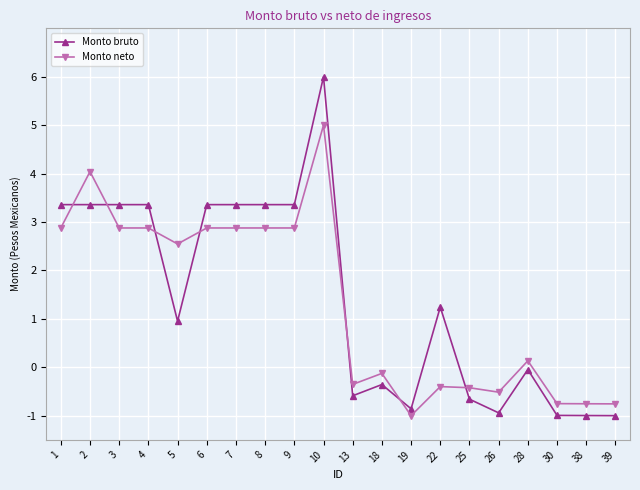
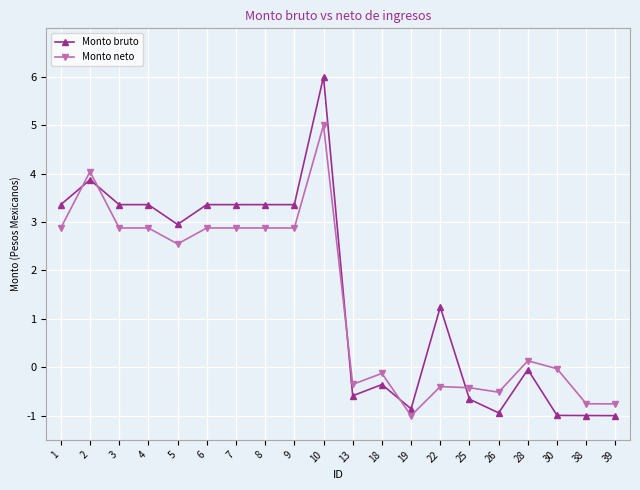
  {
    "Monto bruto": {
      "1": 3.4,
-     "2": 3.4,
+     "2": 3.9,
      "3": 3.4,
      "4": 3.4,
-     "5": 1.0,
+     "5": 2.9,
      "6": 3.4,
      "7": 3.4,
      "8": 3.4,
      "9": 3.4,
      "10": 6.0,
      "13": -0.6,
      "18": -0.4,
      "19": -0.9,
      "22": 1.2,
      "25": -0.7,
      "26": -0.9,
      "28": 0.0,
      "30": -1.0,
      "38": -1.0,
      "39": -1.0
    },
    "Monto neto": {
      "1": 2.9,
      "2": 4.0,
      "3": 2.9,
      "4": 2.9,
      "5": 2.5,
      "6": 2.9,
      "7": 2.9,
      "8": 2.9,
      "9": 2.9,
      "10": 5.0,
      "13": -0.4,
      "18": -0.1,
      "19": -1.0,
      "22": -0.4,
      "25": -0.4,
      "26": -0.5,
      "28": 0.1,
-     "30": -0.8,
+     "30": 0.0,
      "38": -0.8,
      "39": -0.8
    }
  }
